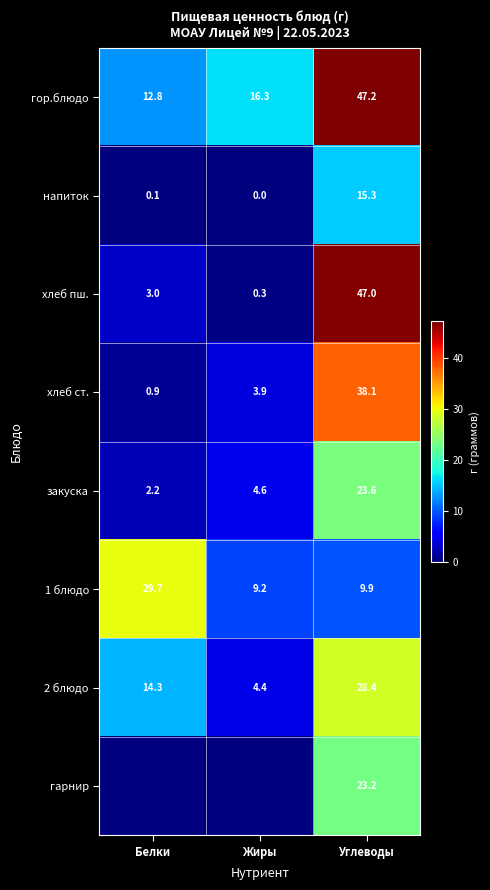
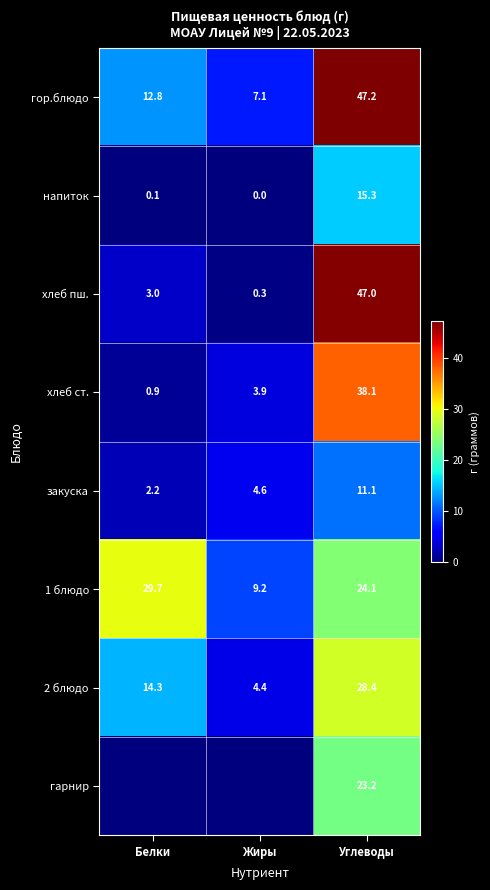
  {
    "гор.блюдо": {
      "Белки": 12.8,
-     "Жиры": 16.3,
+     "Жиры": 7.1,
      "Углеводы": 47.2
    },
    "напиток": {
      "Белки": 0.1,
      "Жиры": 0.0,
      "Углеводы": 15.3
    },
    "хлеб пш.": {
      "Белки": 3.0,
      "Жиры": 0.3,
      "Углеводы": 47.0
    },
    "хлеб ст.": {
      "Белки": 0.9,
      "Жиры": 3.9,
      "Углеводы": 38.1
    },
    "закуска": {
      "Белки": 2.2,
      "Жиры": 4.6,
-     "Углеводы": 23.6
+     "Углеводы": 11.1
    },
    "1 блюдо": {
      "Белки": 29.7,
      "Жиры": 9.2,
-     "Углеводы": 9.9
+     "Углеводы": 24.1
    },
    "2 блюдо": {
      "Белки": 14.3,
      "Жиры": 4.4,
      "Углеводы": 28.4
    },
    "гарнир": {
      "Углеводы": 23.2
    }
  }
